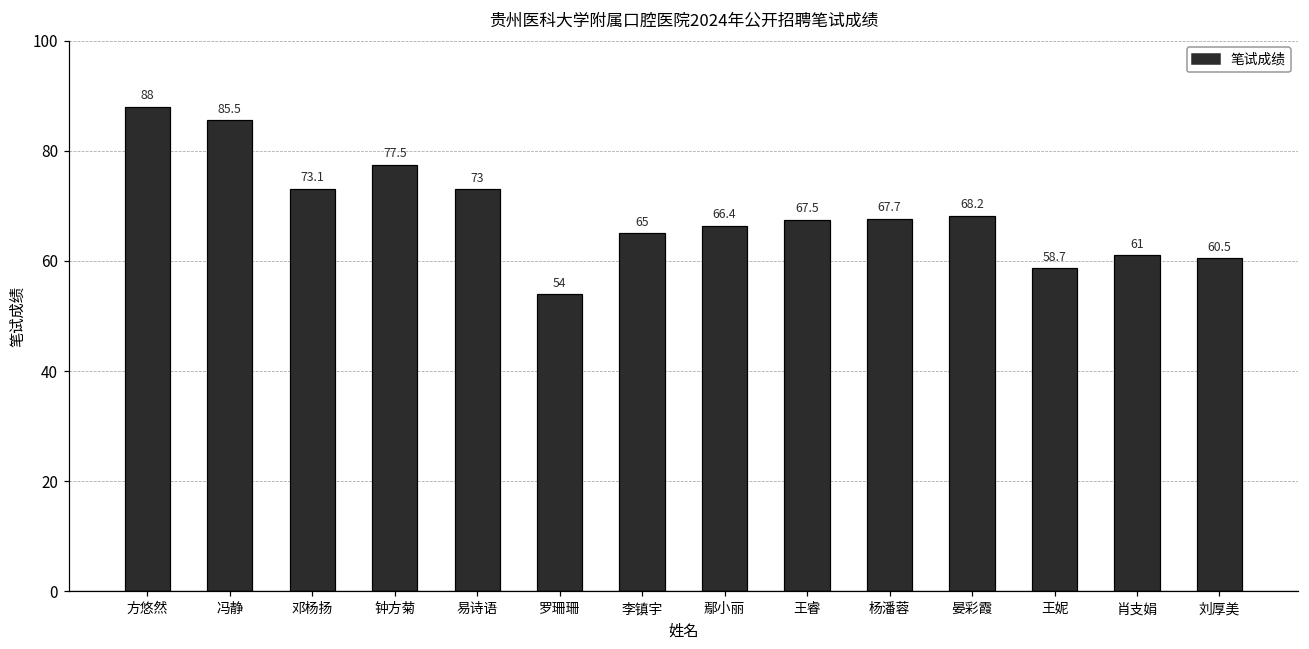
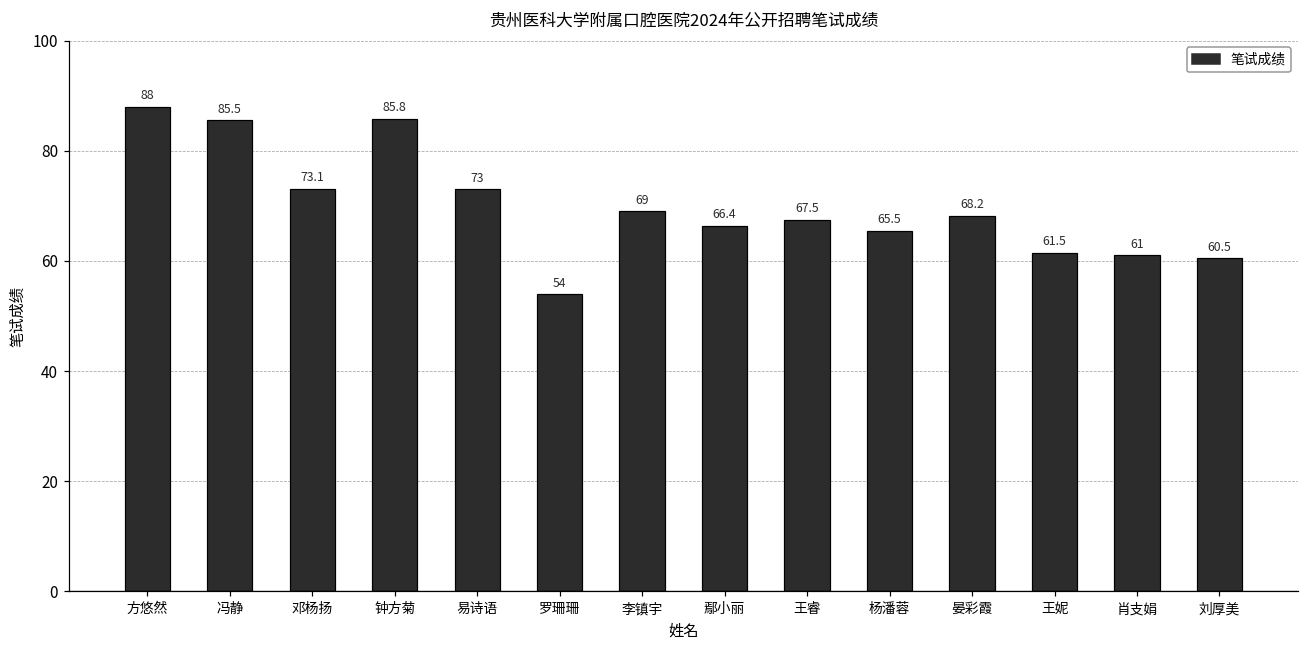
  {
    "方悠然": 88,
    "冯静": 85.5,
    "邓杨扬": 73.1,
-   "钟方菊": 77.5,
+   "钟方菊": 85.8,
    "易诗语": 73,
    "罗珊珊": 54,
-   "李镇宇": 65,
+   "李镇宇": 69,
    "鄢小丽": 66.4,
    "王睿": 67.5,
-   "杨潘蓉": 67.7,
+   "杨潘蓉": 65.5,
    "晏彩霞": 68.2,
-   "王妮": 58.7,
+   "王妮": 61.5,
    "肖支娟": 61,
    "刘厚美": 60.5
  }
